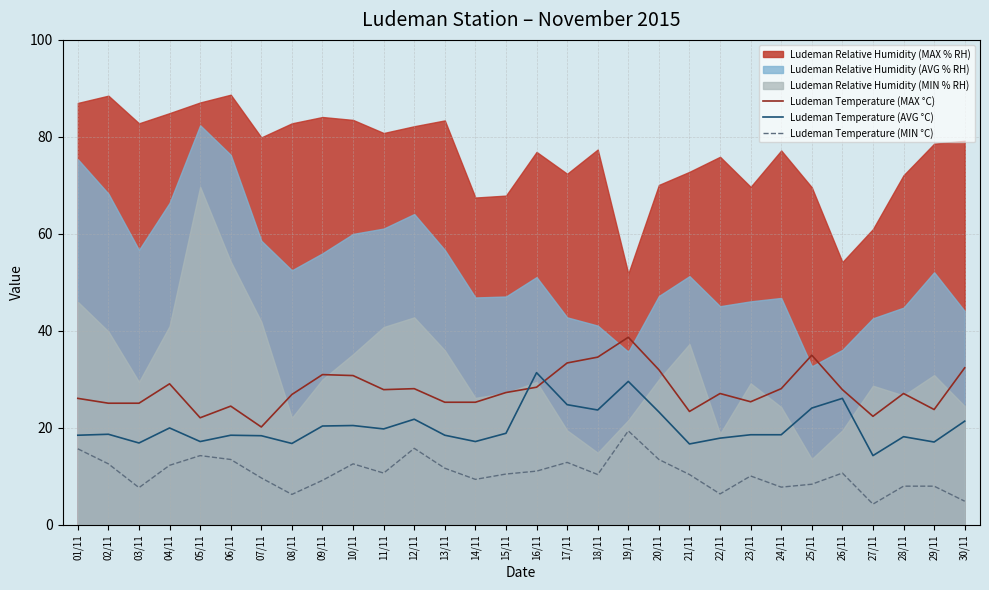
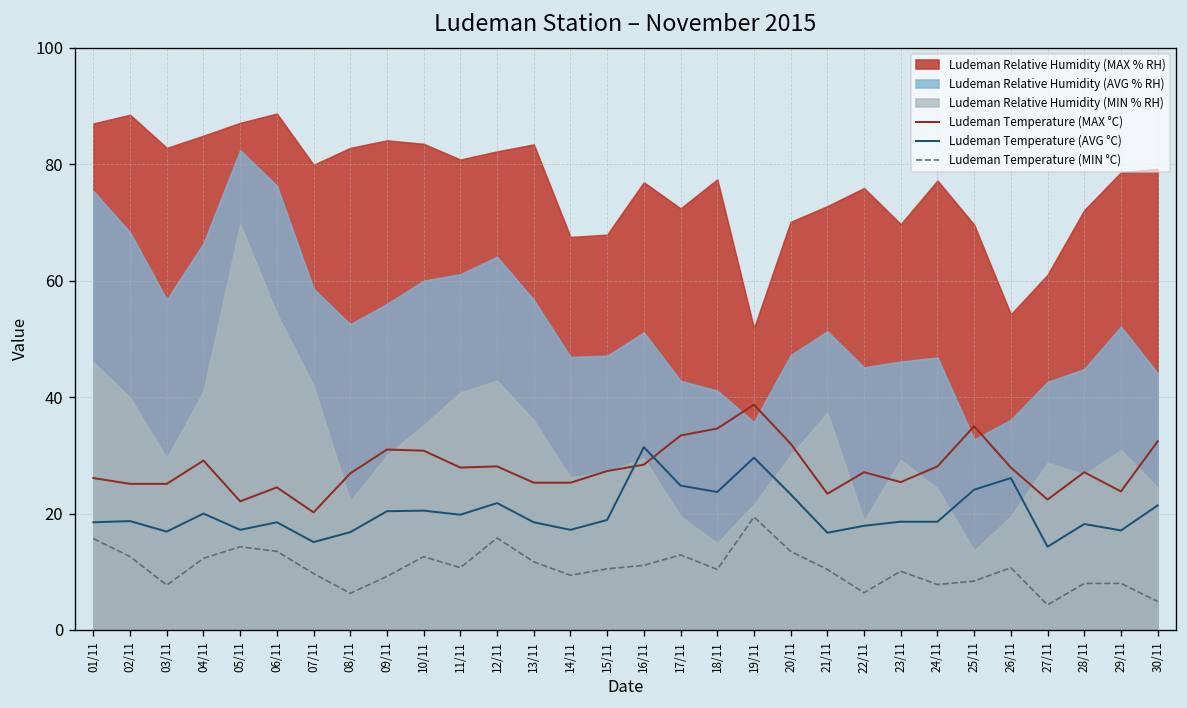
  {
    "Ludeman Temperature (AVG °C)": {
      "01/11": 19,
      "02/11": 19,
      "03/11": 17,
      "04/11": 20,
      "05/11": 17,
      "06/11": 19,
-     "07/11": 18,
+     "07/11": 15,
      "08/11": 17,
      "09/11": 20,
      "10/11": 21,
      "11/11": 20,
      "12/11": 22,
      "13/11": 19,
      "14/11": 17,
      "15/11": 19,
      "16/11": 31,
      "17/11": 25,
      "18/11": 24,
      "19/11": 30,
      "20/11": 23,
      "21/11": 17,
      "22/11": 18,
      "23/11": 19,
      "24/11": 19,
      "25/11": 24,
      "26/11": 26,
      "27/11": 14,
      "28/11": 18,
      "29/11": 17,
      "30/11": 21
    },
    "Ludeman Temperature (MIN °C)": {
      "01/11": 16,
      "02/11": 13,
      "03/11": 8,
      "04/11": 12,
      "05/11": 14,
      "06/11": 14,
      "07/11": 10,
      "08/11": 6,
      "09/11": 9,
      "10/11": 13,
      "11/11": 11,
      "12/11": 16,
      "13/11": 12,
      "14/11": 9,
      "15/11": 11,
      "16/11": 11,
      "17/11": 13,
      "18/11": 10,
      "19/11": 19,
      "20/11": 14,
      "21/11": 10,
      "22/11": 6,
      "23/11": 10,
      "24/11": 8,
      "25/11": 8,
      "26/11": 11,
      "27/11": 4,
      "28/11": 8,
      "29/11": 8,
      "30/11": 5
    }
  }
